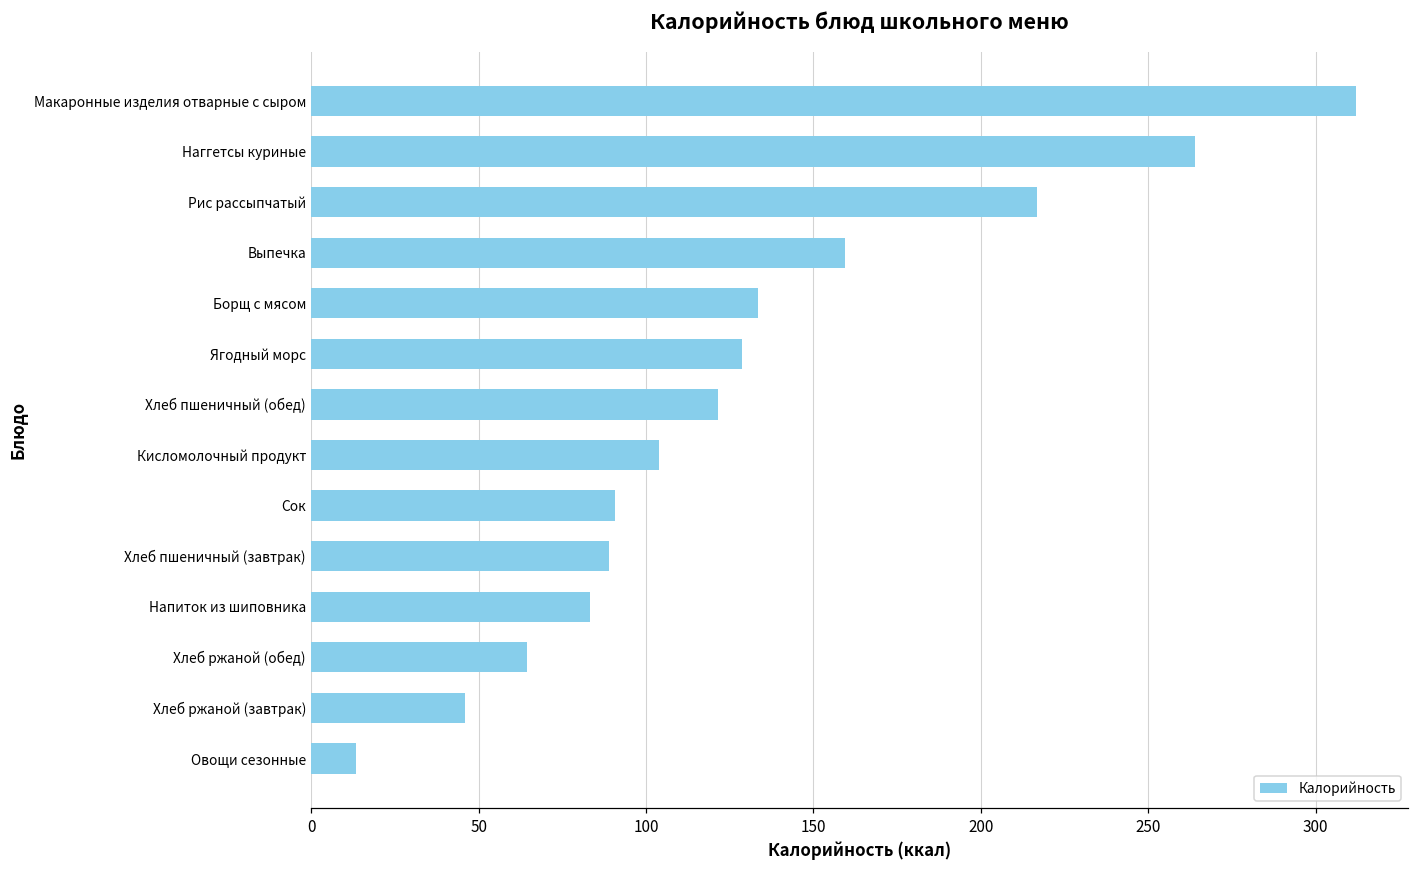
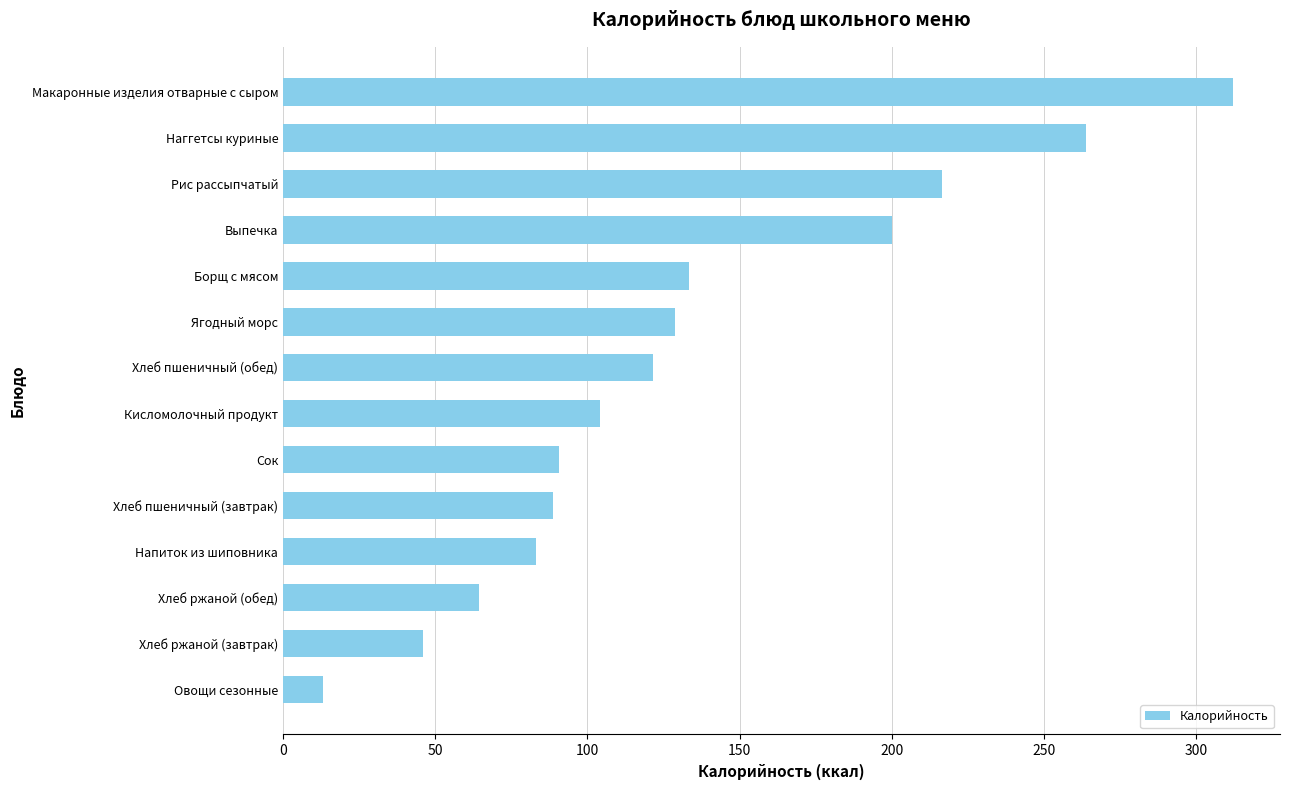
  {
    "Макаронные изделия отварные с сыром": 312,
    "Наггетсы куриные": 264,
    "Рис рассыпчатый": 217,
-   "Выпечка": 159,
+   "Выпечка": 200,
    "Борщ с мясом": 134,
    "Ягодный морс": 129,
    "Хлеб пшеничный (обед)": 122,
    "Кисломолочный продукт": 104,
    "Сок": 91,
    "Хлеб пшеничный (завтрак)": 89,
    "Напиток из шиповника": 83,
    "Хлеб ржаной (обед)": 64,
    "Хлеб ржаной (завтрак)": 46,
    "Овощи сезонные": 13
  }
